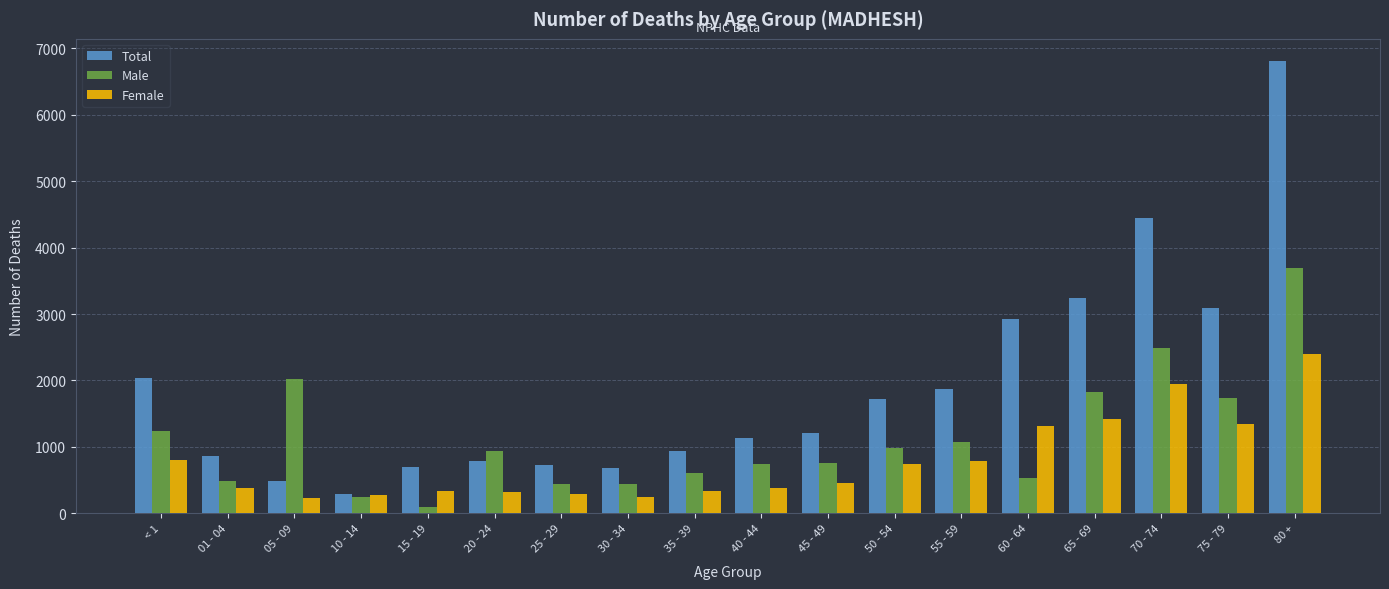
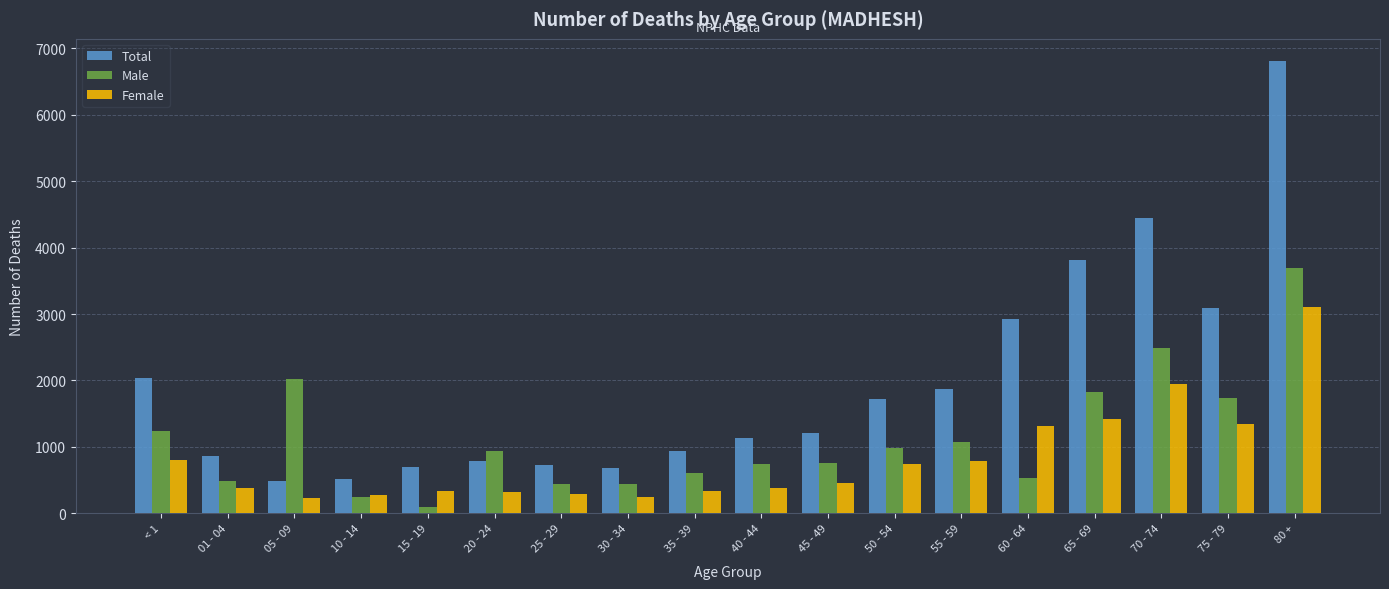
  {
    "Total": {
      "< 1": 2000,
      "01 - 04": 900,
      "05 - 09": 500,
-     "10 - 14": 300,
+     "10 - 14": 500,
      "15 - 19": 700,
      "20 - 24": 800,
      "25 - 29": 700,
      "30 - 34": 700,
      "35 - 39": 900,
      "40 - 44": 1100,
      "45 - 49": 1200,
      "50 - 54": 1700,
      "55 - 59": 1900,
      "60 - 64": 2900,
-     "65 - 69": 3200,
+     "65 - 69": 3800,
      "70 - 74": 4400,
      "75 - 79": 3100,
      "80 +": 6800
    },
    "Male": {
      "< 1": 1200,
      "01 - 04": 500,
      "05 - 09": 2000,
      "10 - 14": 300,
      "15 - 19": 100,
      "20 - 24": 900,
      "25 - 29": 400,
      "30 - 34": 400,
      "35 - 39": 600,
      "40 - 44": 700,
      "45 - 49": 800,
      "50 - 54": 1000,
      "55 - 59": 1100,
      "60 - 64": 500,
      "65 - 69": 1800,
      "70 - 74": 2500,
      "75 - 79": 1700,
      "80 +": 3700
    },
    "Female": {
      "< 1": 800,
      "01 - 04": 400,
      "05 - 09": 200,
      "10 - 14": 300,
      "15 - 19": 300,
      "20 - 24": 300,
      "25 - 29": 300,
      "30 - 34": 200,
      "35 - 39": 300,
      "40 - 44": 400,
      "45 - 49": 500,
      "50 - 54": 700,
      "55 - 59": 800,
      "60 - 64": 1300,
      "65 - 69": 1400,
      "70 - 74": 1900,
      "75 - 79": 1400,
-     "80 +": 2400
+     "80 +": 3100
    }
  }
